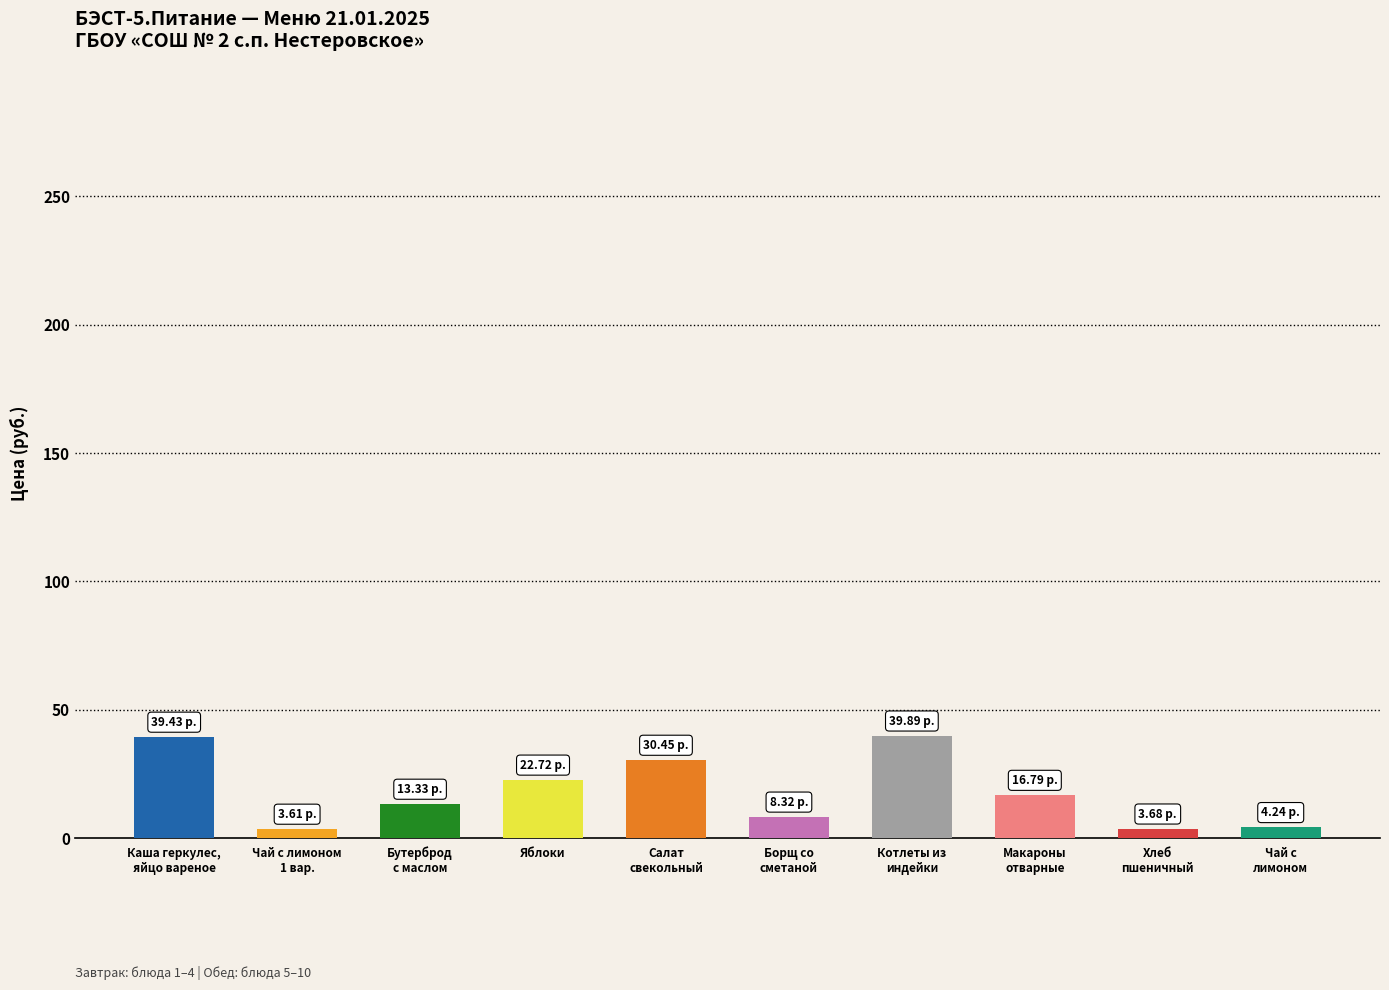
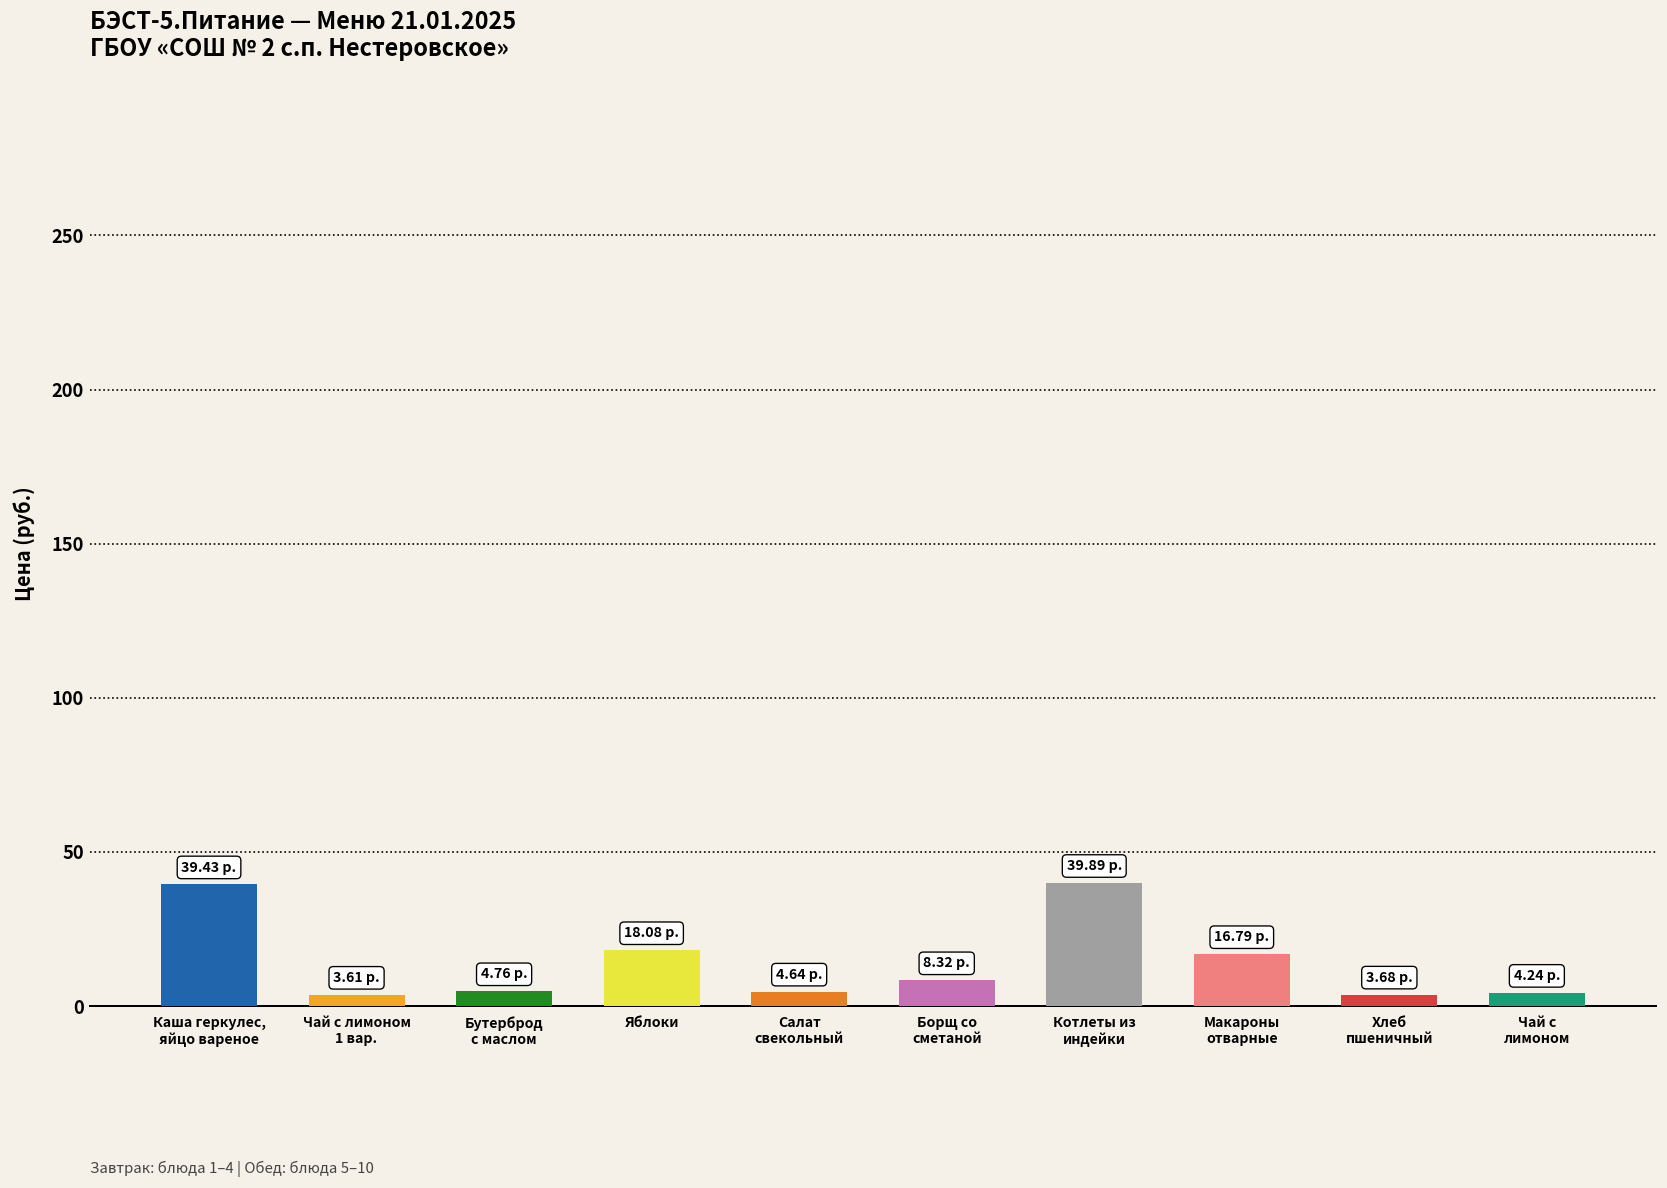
  {
-   "Бутерброд с маслом": 13.33,
-   "Яблоки": 22.72,
-   "Салат свекольный": 30.45
+   "Бутерброд с маслом": 4.76,
+   "Яблоки": 18.08,
+   "Салат свекольный": 4.64
  }
